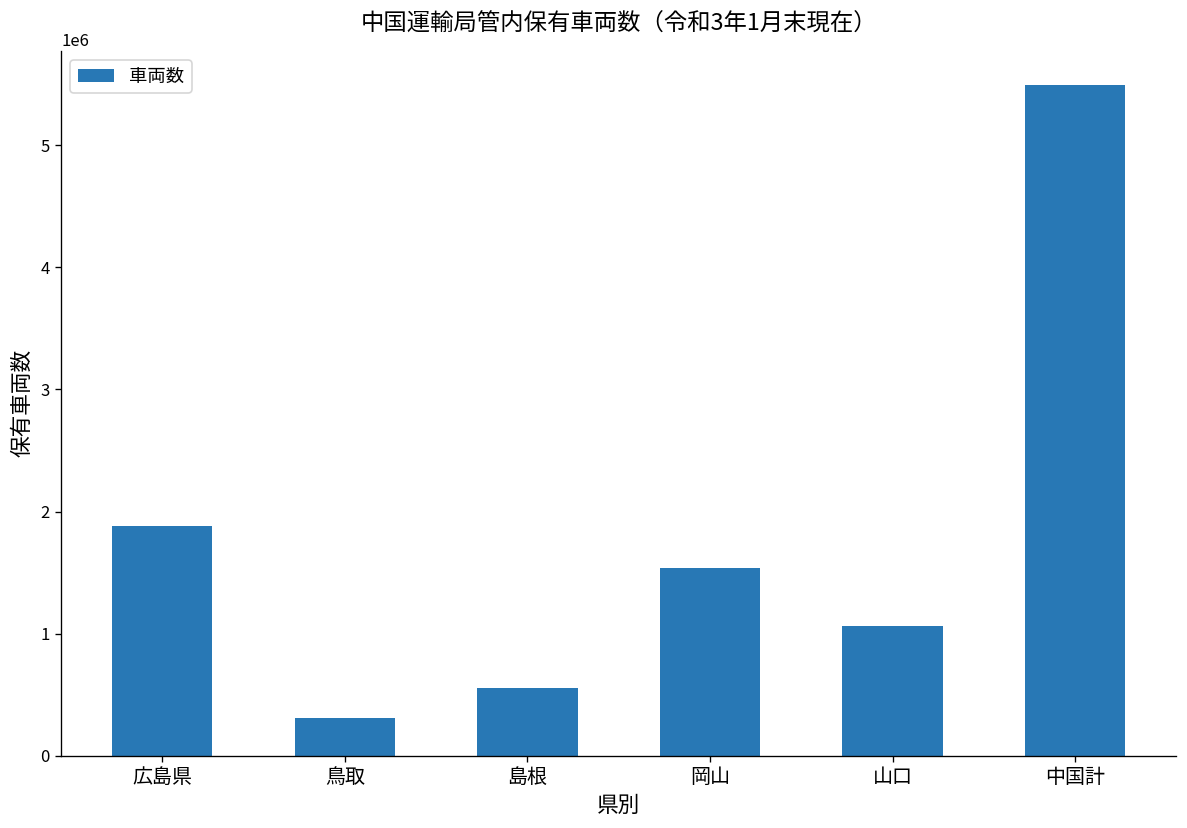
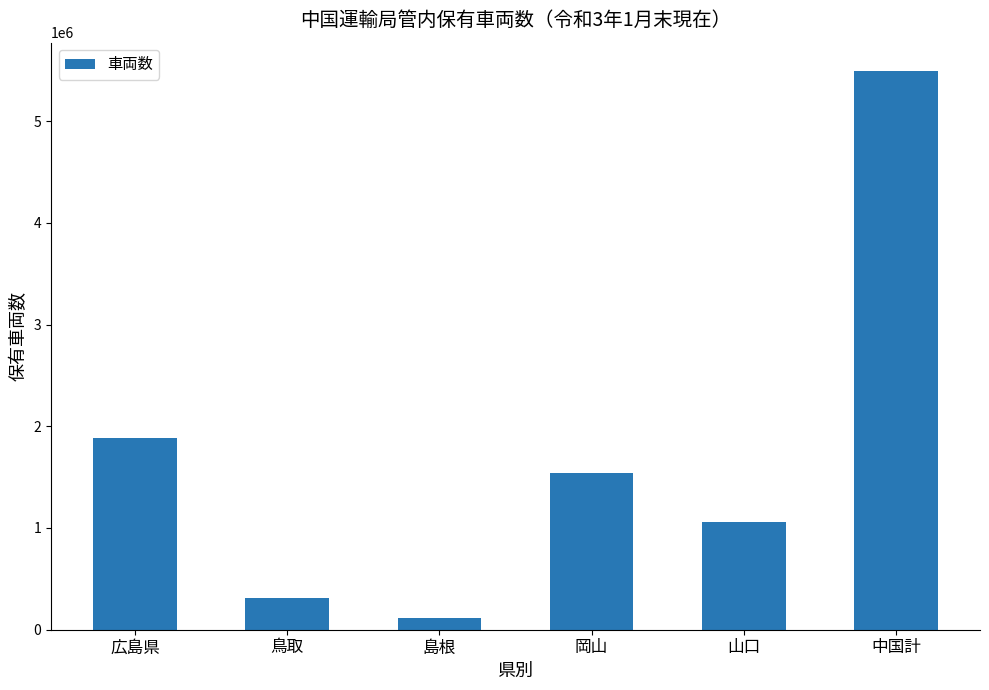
  {
    "広島県": 1880000,
    "鳥取": 310000,
-   "島根": 550000,
+   "島根": 120000,
    "岡山": 1540000,
    "山口": 1060000,
    "中国計": 5500000
  }
